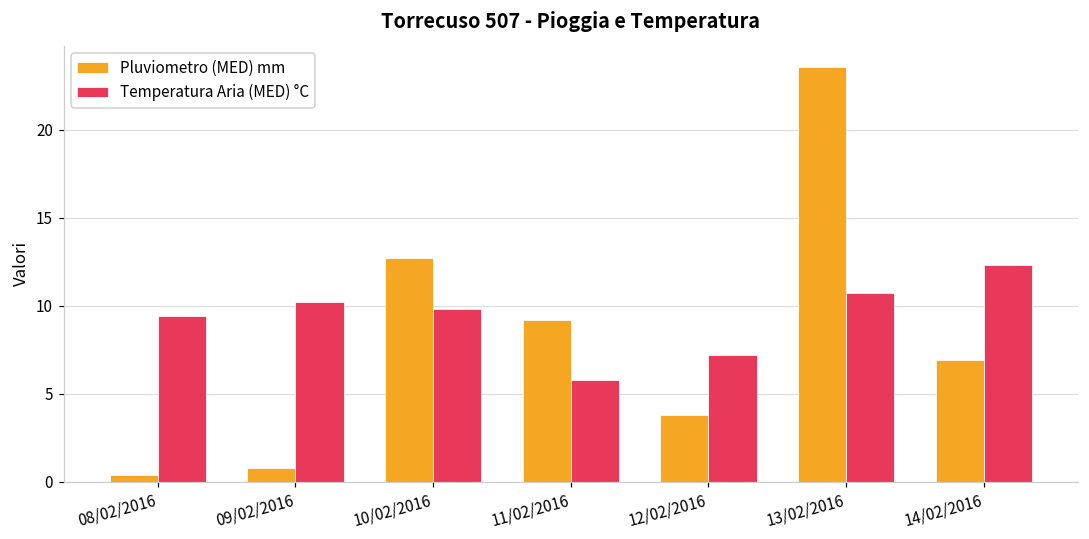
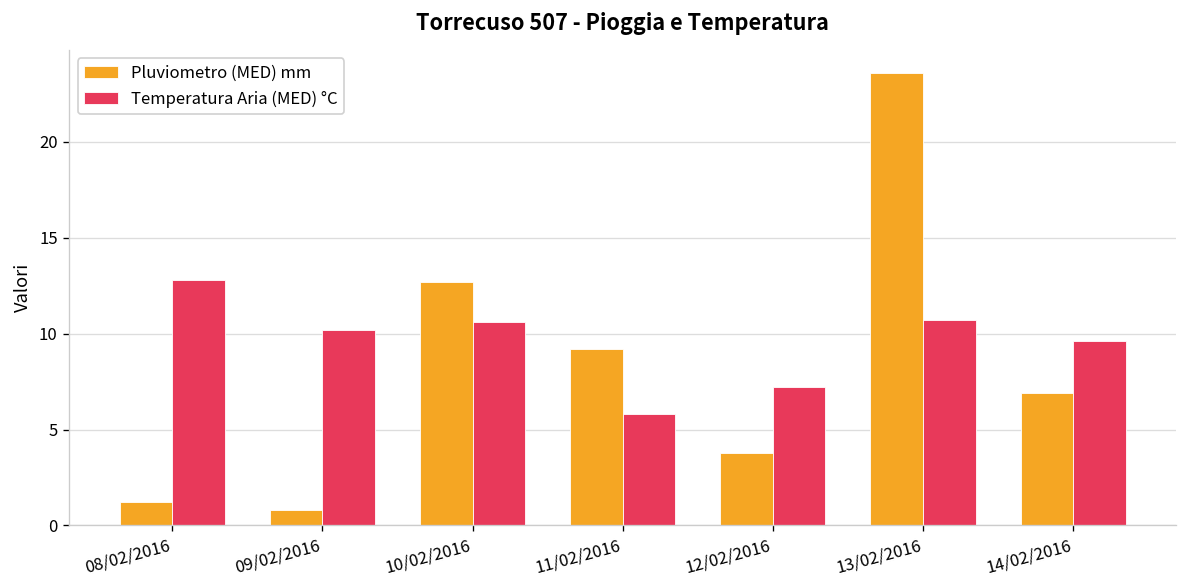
  {
    "Pluviometro (MED) mm": {
-     "08/02/2016": 0.4,
+     "08/02/2016": 1.2,
      "09/02/2016": 0.8,
      "10/02/2016": 12.7,
      "11/02/2016": 9.2,
      "12/02/2016": 3.8,
      "13/02/2016": 23.6,
      "14/02/2016": 6.9
    },
    "Temperatura Aria (MED) °C": {
-     "08/02/2016": 9.4,
+     "08/02/2016": 12.8,
      "09/02/2016": 10.2,
-     "10/02/2016": 9.8,
+     "10/02/2016": 10.6,
      "11/02/2016": 5.8,
      "12/02/2016": 7.2,
      "13/02/2016": 10.7,
-     "14/02/2016": 12.3
+     "14/02/2016": 9.6
    }
  }
